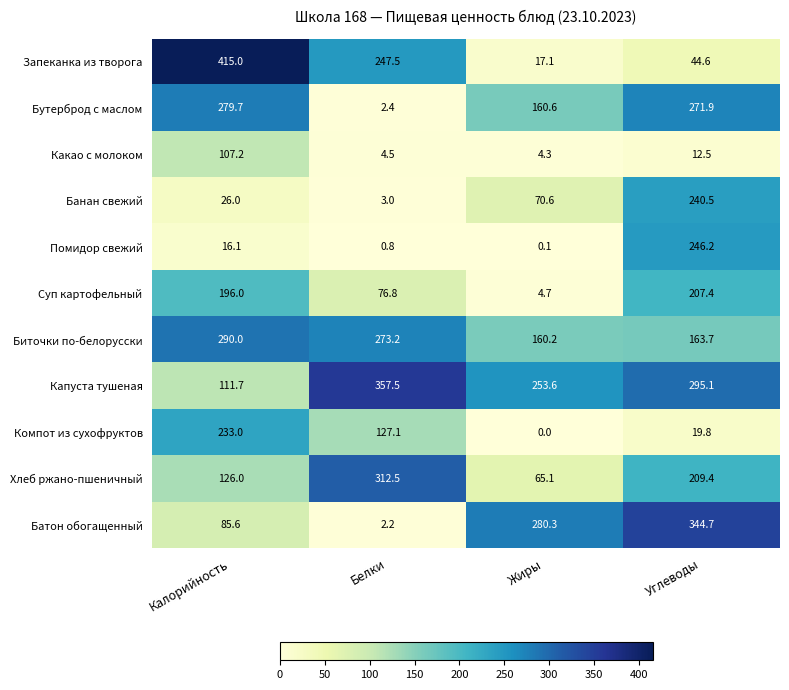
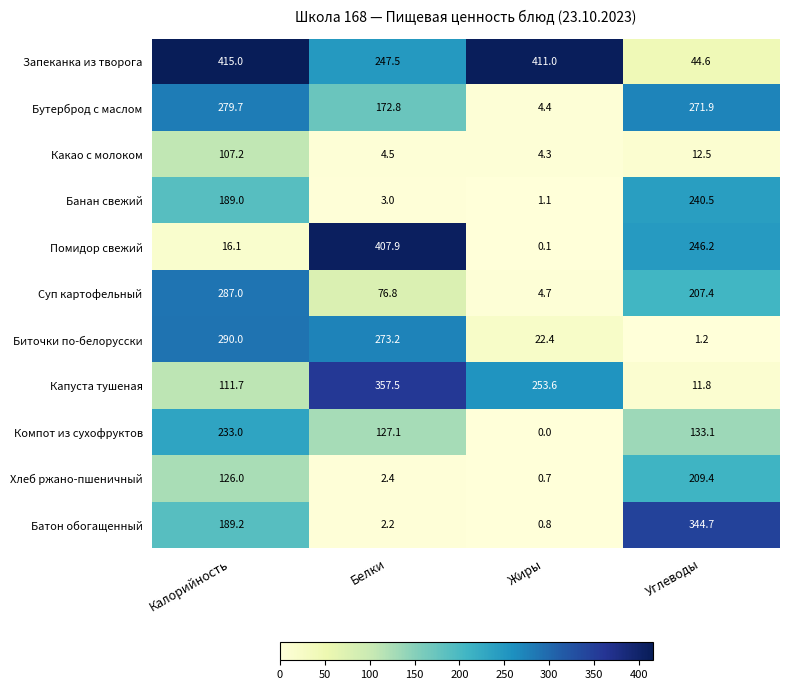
  {
    "Запеканка из творога": {
      "Калорийность": 415.0,
      "Белки": 247.5,
-     "Жиры": 17.1,
+     "Жиры": 411.0,
      "Углеводы": 44.6
    },
    "Бутерброд с маслом": {
      "Калорийность": 279.7,
-     "Белки": 2.4,
-     "Жиры": 160.6,
+     "Белки": 172.8,
+     "Жиры": 4.4,
      "Углеводы": 271.9
    },
    "Какао с молоком": {
      "Калорийность": 107.2,
      "Белки": 4.5,
      "Жиры": 4.3,
      "Углеводы": 12.5
    },
    "Банан свежий": {
-     "Калорийность": 26.0,
+     "Калорийность": 189.0,
      "Белки": 3.0,
-     "Жиры": 70.6,
+     "Жиры": 1.1,
      "Углеводы": 240.5
    },
    "Помидор свежий": {
      "Калорийность": 16.1,
-     "Белки": 0.8,
+     "Белки": 407.9,
      "Жиры": 0.1,
      "Углеводы": 246.2
    },
    "Суп картофельный": {
-     "Калорийность": 196.0,
+     "Калорийность": 287.0,
      "Белки": 76.8,
      "Жиры": 4.7,
      "Углеводы": 207.4
    },
    "Биточки по-белорусски": {
      "Калорийность": 290.0,
      "Белки": 273.2,
-     "Жиры": 160.2,
-     "Углеводы": 163.7
+     "Жиры": 22.4,
+     "Углеводы": 1.2
    },
    "Капуста тушеная": {
      "Калорийность": 111.7,
      "Белки": 357.5,
      "Жиры": 253.6,
-     "Углеводы": 295.1
+     "Углеводы": 11.8
    },
    "Компот из сухофруктов": {
      "Калорийность": 233.0,
      "Белки": 127.1,
      "Жиры": 0.0,
-     "Углеводы": 19.8
+     "Углеводы": 133.1
    },
    "Хлеб ржано-пшеничный": {
      "Калорийность": 126.0,
-     "Белки": 312.5,
-     "Жиры": 65.1,
+     "Белки": 2.4,
+     "Жиры": 0.7,
      "Углеводы": 209.4
    },
    "Батон обогащенный": {
-     "Калорийность": 85.6,
+     "Калорийность": 189.2,
      "Белки": 2.2,
-     "Жиры": 280.3,
+     "Жиры": 0.8,
      "Углеводы": 344.7
    }
  }
